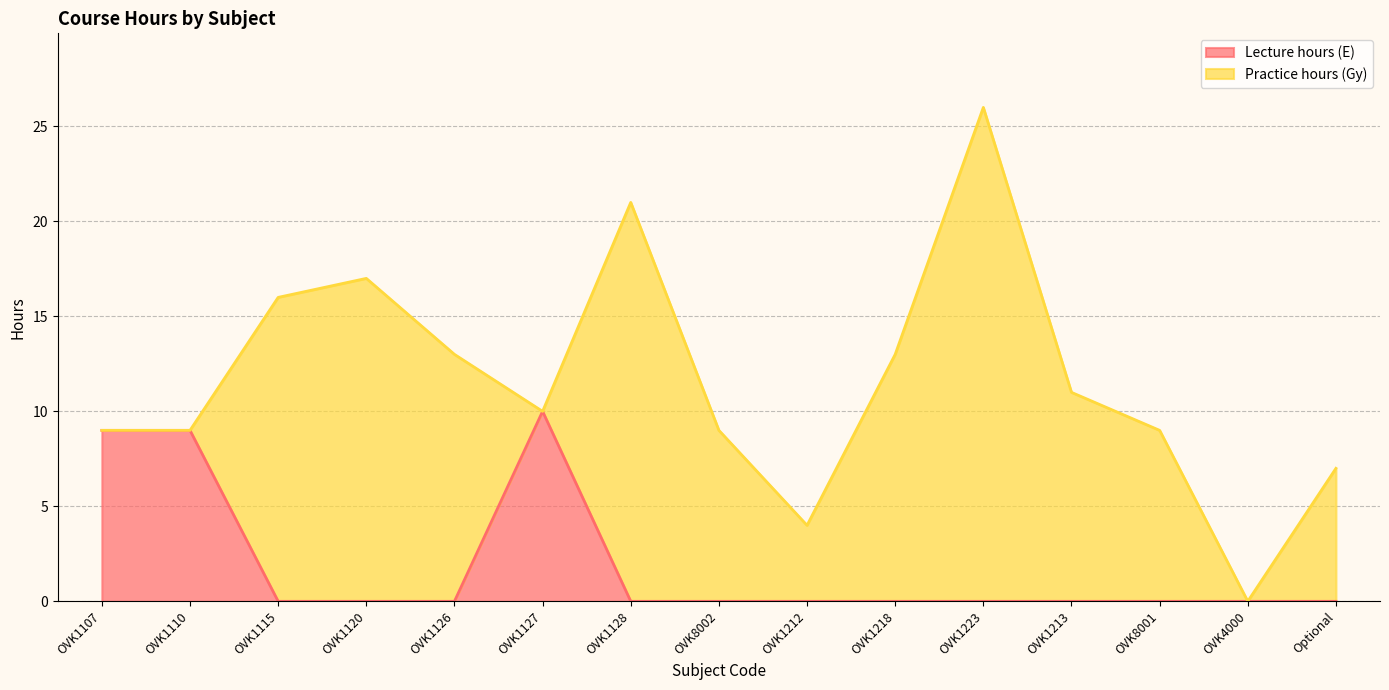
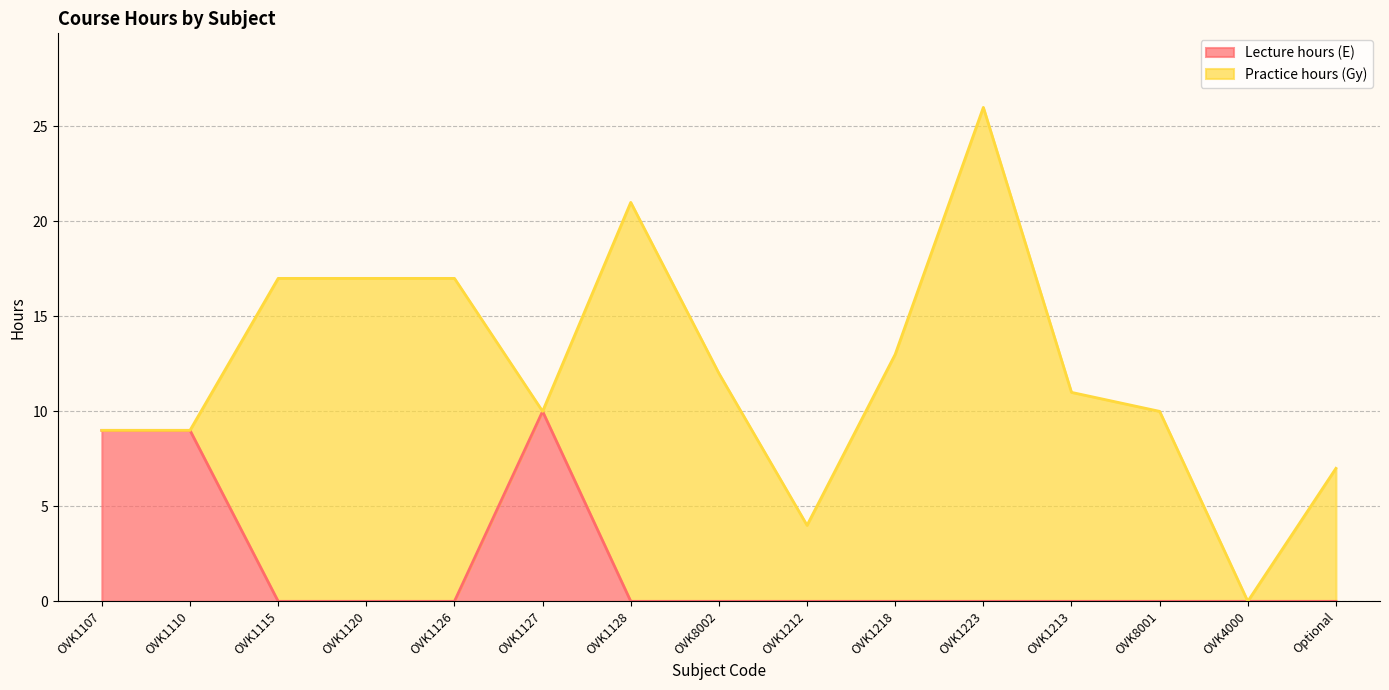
  {
    "Lecture hours (E)": {
      "OVK1115": 0,
      "OVK1120": 0,
      "OVK1126": 0,
      "OVK1128": 0,
      "OVK8002": 0,
      "OVK1212": 0,
      "OVK1218": 0,
      "OVK1223": 0,
      "OVK1213": 0,
      "OVK8001": 0,
      "Optional": 0
    },
    "Practice hours (Gy)": {
-     "OVK1115": 16,
+     "OVK1115": 17,
      "OVK1120": 17,
-     "OVK1126": 13,
+     "OVK1126": 17,
      "OVK1128": 21,
-     "OVK8002": 9,
+     "OVK8002": 12,
      "OVK1212": 4,
      "OVK1218": 13,
      "OVK1223": 26,
      "OVK1213": 11,
-     "OVK8001": 9,
+     "OVK8001": 10,
      "Optional": 7
    }
  }
